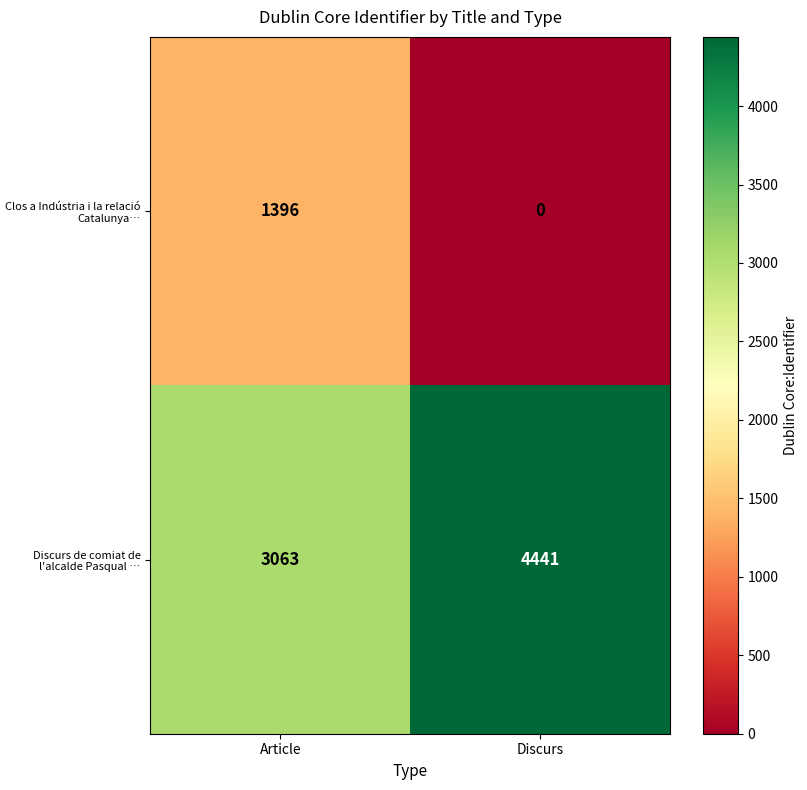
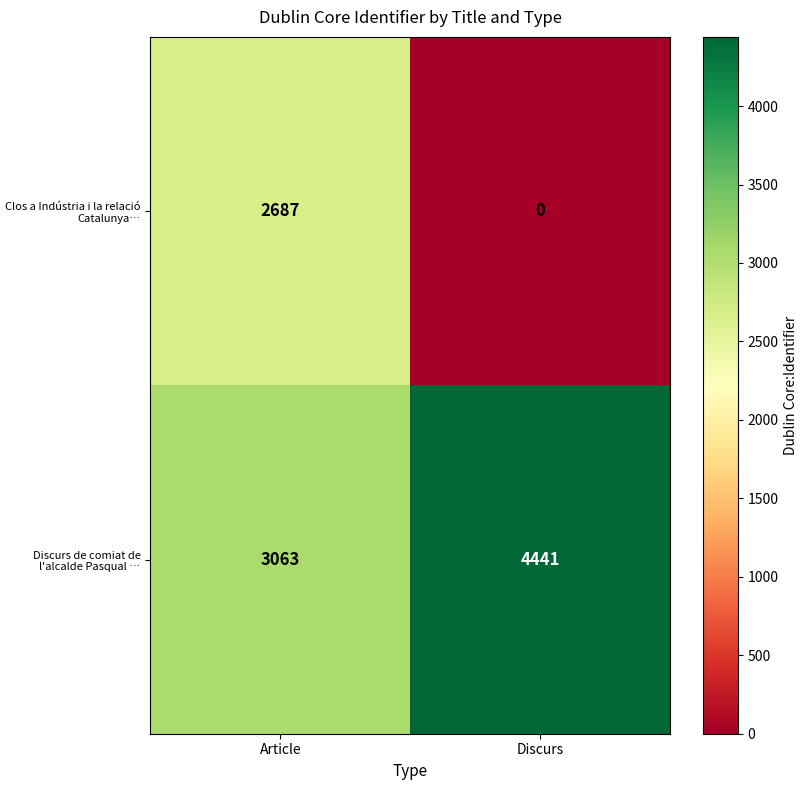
  {
    "Clos a Indústria i la relació Catalunya…": {
-     "Article": 1396,
+     "Article": 2687,
      "Discurs": 0
    },
    "Discurs de comiat de l'alcalde Pasqual …": {
      "Article": 3063,
      "Discurs": 4441
    }
  }
